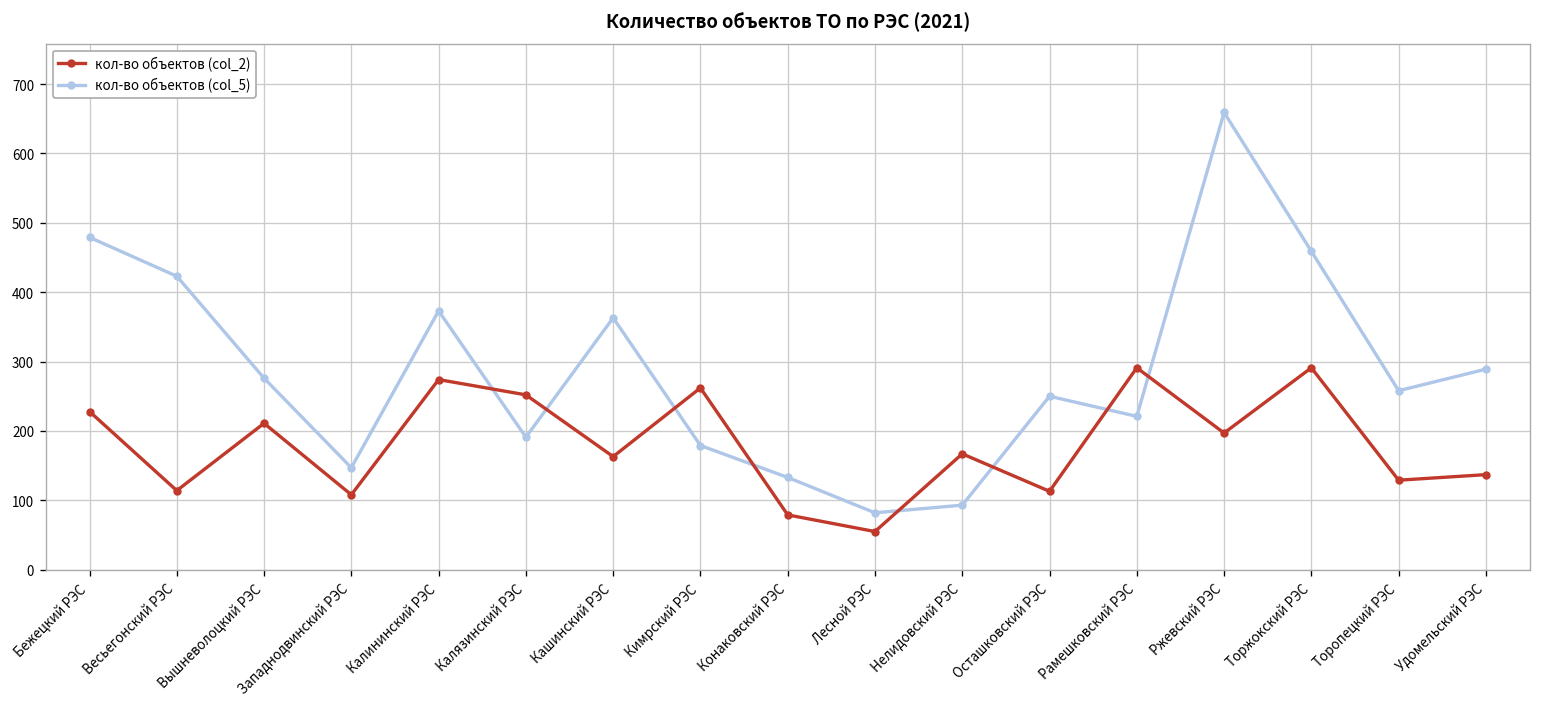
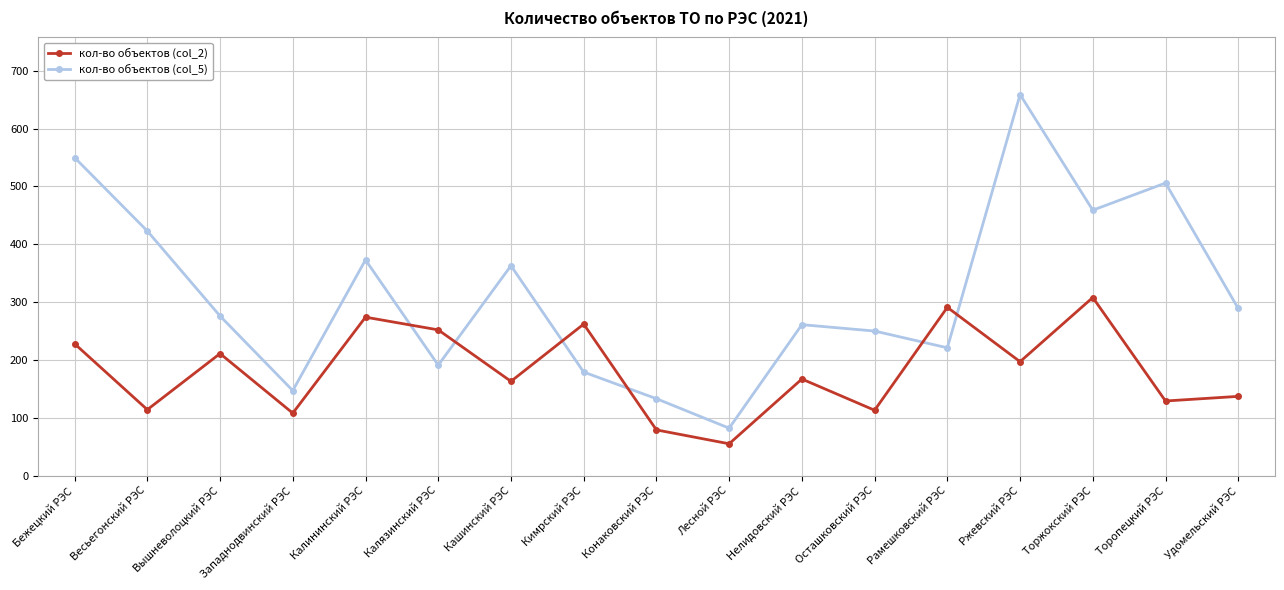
  {
    "кол-во объектов (col_5)": {
-     "Бежецкий РЭС": 480,
+     "Бежецкий РЭС": 550,
      "Весьегонский РЭС": 420,
      "Вышневолоцкий РЭС": 280,
      "Западнодвинский РЭС": 150,
      "Калининский РЭС": 370,
      "Калязинский РЭС": 190,
      "Кашинский РЭС": 360,
      "Кимрский РЭС": 180,
      "Конаковский РЭС": 130,
      "Лесной РЭС": 80,
-     "Нелидовский РЭС": 90,
+     "Нелидовский РЭС": 260,
      "Осташковский РЭС": 250,
      "Рамешковский РЭС": 220,
      "Ржевский РЭС": 660,
      "Торжокский РЭС": 460,
-     "Торопецкий РЭС": 260,
+     "Торопецкий РЭС": 510,
      "Удомельский РЭС": 290
    },
    "кол-во объектов (col_2)": {
      "Бежецкий РЭС": 230,
      "Весьегонский РЭС": 110,
      "Вышневолоцкий РЭС": 210,
      "Западнодвинский РЭС": 110,
      "Калининский РЭС": 270,
      "Калязинский РЭС": 250,
      "Кашинский РЭС": 160,
      "Кимрский РЭС": 260,
      "Конаковский РЭС": 80,
      "Лесной РЭС": 60,
      "Нелидовский РЭС": 170,
      "Осташковский РЭС": 110,
      "Рамешковский РЭС": 290,
      "Ржевский РЭС": 200,
-     "Торжокский РЭС": 290,
+     "Торжокский РЭС": 310,
      "Торопецкий РЭС": 130,
      "Удомельский РЭС": 140
    }
  }
